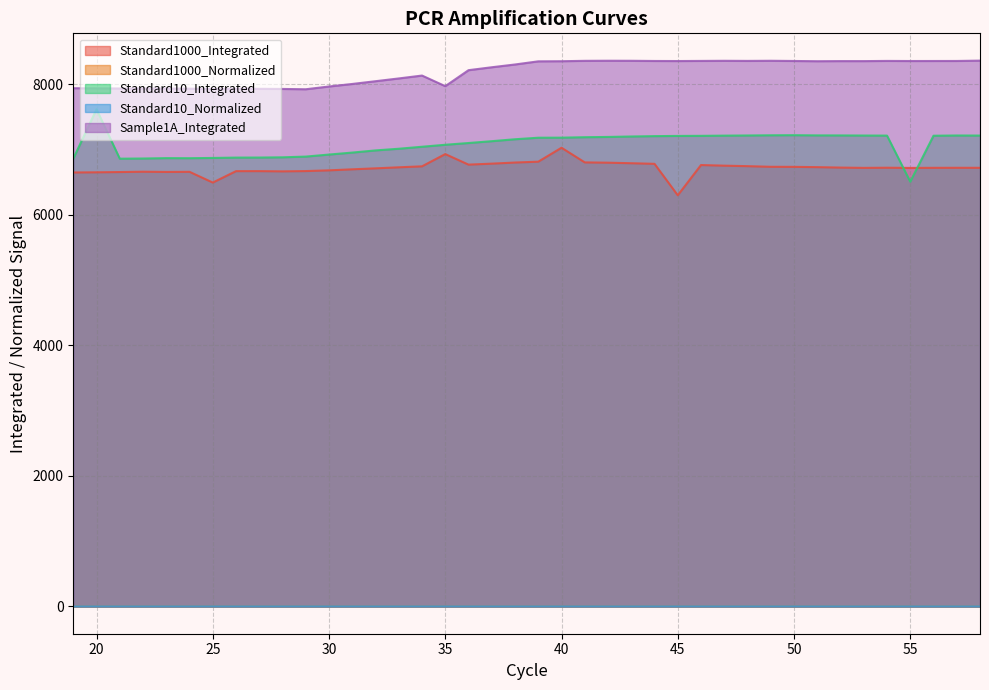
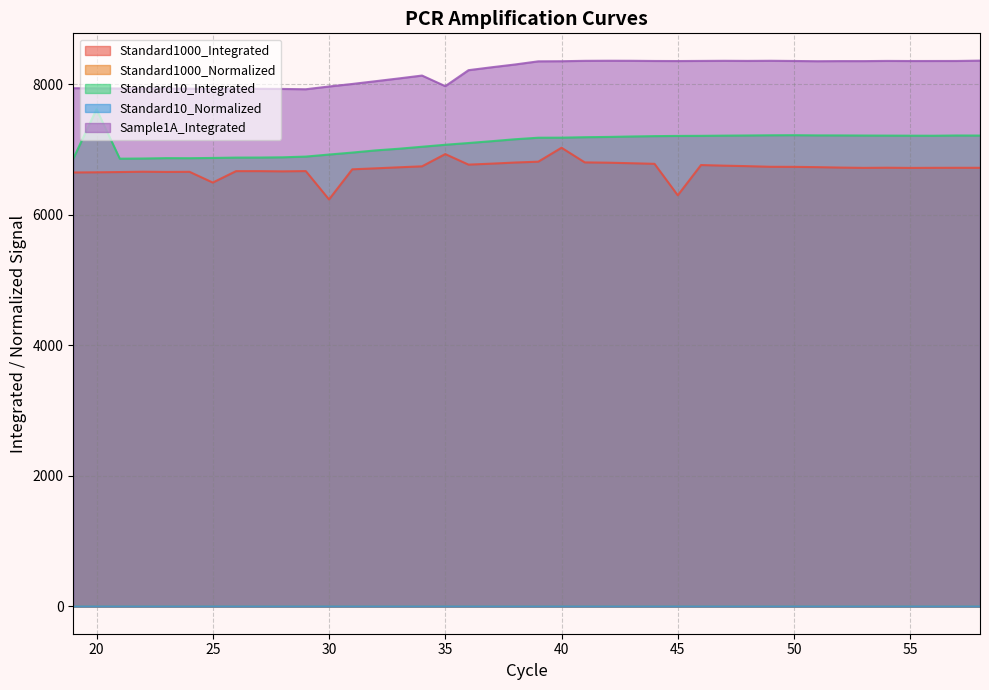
  {
    "Standard1000_Integrated": {
      "20": 6700,
      "25": 6500,
-     "30": 6700,
+     "30": 6200,
      "35": 6900,
      "40": 7000,
      "45": 6300,
      "50": 6700,
      "55": 6700
    },
    "Standard10_Normalized": {
      "20": 0,
      "25": 0,
      "30": 0,
      "35": 0,
      "40": 0,
      "45": 0,
      "50": 0,
      "55": 0
    },
    "Standard10_Integrated": {
      "25": 6900,
      "30": 6900,
      "35": 7100,
      "40": 7200,
      "45": 7200,
      "50": 7200,
-     "55": 6500
+     "55": 7200
    },
    "Sample1A_Integrated": {
      "30": 8000,
      "35": 8000,
      "40": 8400,
      "45": 8400,
      "50": 8400,
      "55": 8400
    }
  }
